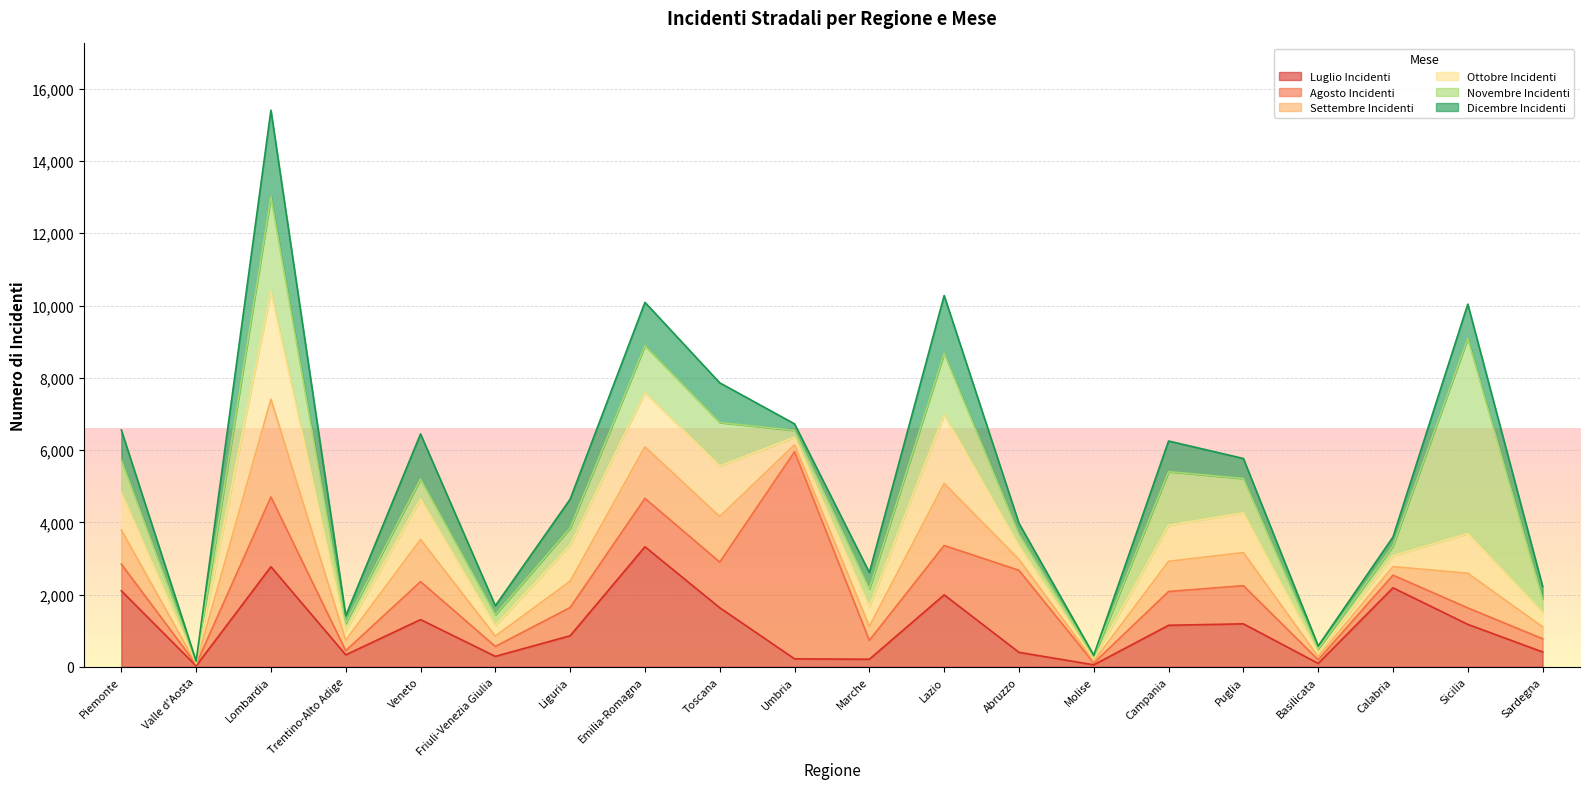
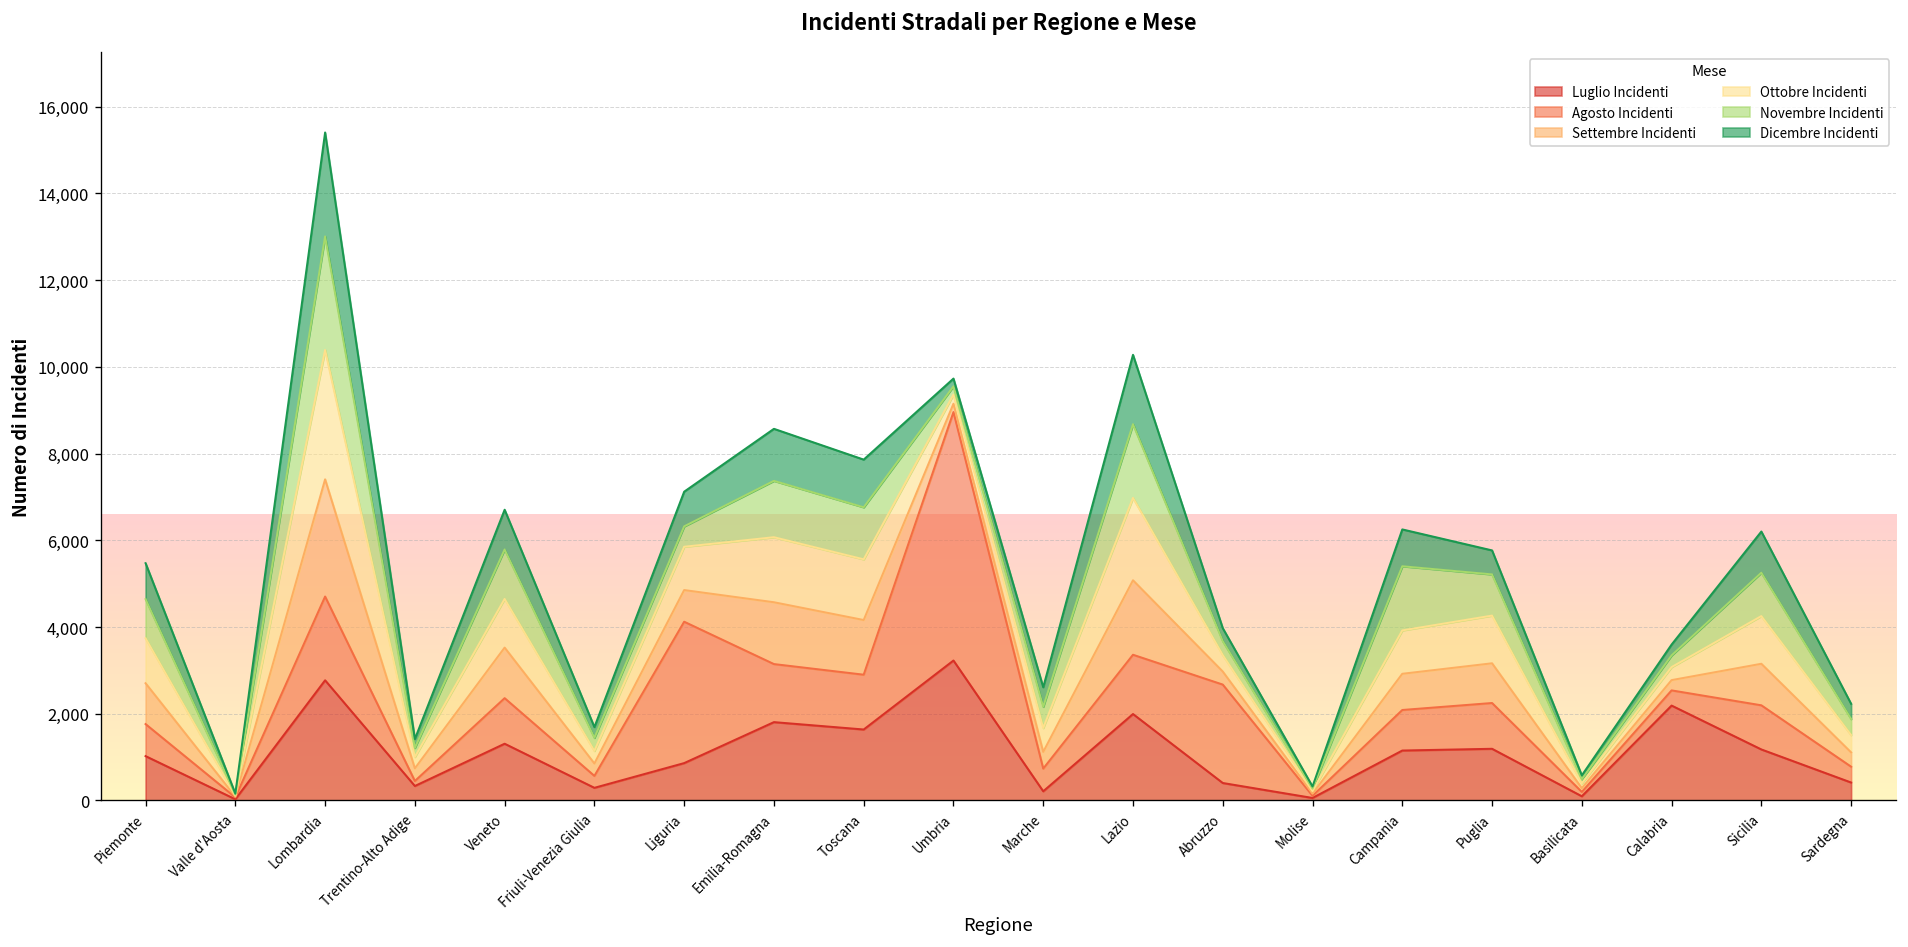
  {
    "Luglio Incidenti": {
-     "Piemonte": "2,100",
+     "Piemonte": "1,000",
      "Lombardia": "2,800",
      "Trentino-Alto Adige": "300",
      "Veneto": "1,300",
      "Friuli-Venezia Giulia": "300",
      "Liguria": "900",
-     "Emilia-Romagna": "3,300",
+     "Emilia-Romagna": "1,800",
      "Toscana": "1,600",
-     "Umbria": "200",
+     "Umbria": "3,200",
      "Marche": "200",
      "Lazio": "2,000",
      "Abruzzo": "400",
      "Campania": "1,200",
      "Puglia": "1,200",
      "Basilicata": "100",
      "Calabria": "2,200",
      "Sicilia": "1,200",
      "Sardegna": "400"
    },
    "Agosto Incidenti": {
      "Piemonte": "700",
      "Lombardia": "1,900",
      "Trentino-Alto Adige": "100",
      "Veneto": "1,100",
      "Friuli-Venezia Giulia": "300",
-     "Liguria": "800",
+     "Liguria": "3,300",
      "Emilia-Romagna": "1,300",
      "Toscana": "1,300",
      "Umbria": "5,700",
      "Marche": "500",
      "Lazio": "1,400",
      "Abruzzo": "2,300",
      "Campania": "900",
      "Puglia": "1,100",
      "Basilicata": "100",
      "Calabria": "400",
-     "Sicilia": "500",
+     "Sicilia": "1,000",
      "Sardegna": "400"
    },
    "Novembre Incidenti": {
      "Piemonte": "900",
      "Lombardia": "2,600",
      "Trentino-Alto Adige": "200",
-     "Veneto": "500",
+     "Veneto": "1,100",
      "Friuli-Venezia Giulia": "300",
      "Liguria": "500",
      "Emilia-Romagna": "1,300",
      "Toscana": "1,200",
      "Umbria": "200",
      "Marche": "500",
      "Lazio": "1,700",
      "Abruzzo": "300",
      "Campania": "1,500",
      "Puglia": "1,000",
      "Basilicata": "100",
      "Calabria": "300",
-     "Sicilia": "5,400",
+     "Sicilia": "1,000",
      "Sardegna": "400"
    },
    "Dicembre Incidenti": {
      "Piemonte": "800",
      "Lombardia": "2,400",
      "Trentino-Alto Adige": "200",
-     "Veneto": "1,300",
+     "Veneto": "900",
      "Friuli-Venezia Giulia": "200",
      "Liguria": "800",
      "Emilia-Romagna": "1,200",
      "Toscana": "1,100",
      "Umbria": "200",
      "Marche": "500",
      "Lazio": "1,600",
      "Abruzzo": "300",
      "Campania": "900",
      "Puglia": "600",
      "Basilicata": "100",
      "Calabria": "300",
      "Sicilia": "1,000",
      "Sardegna": "400"
    }
  }
